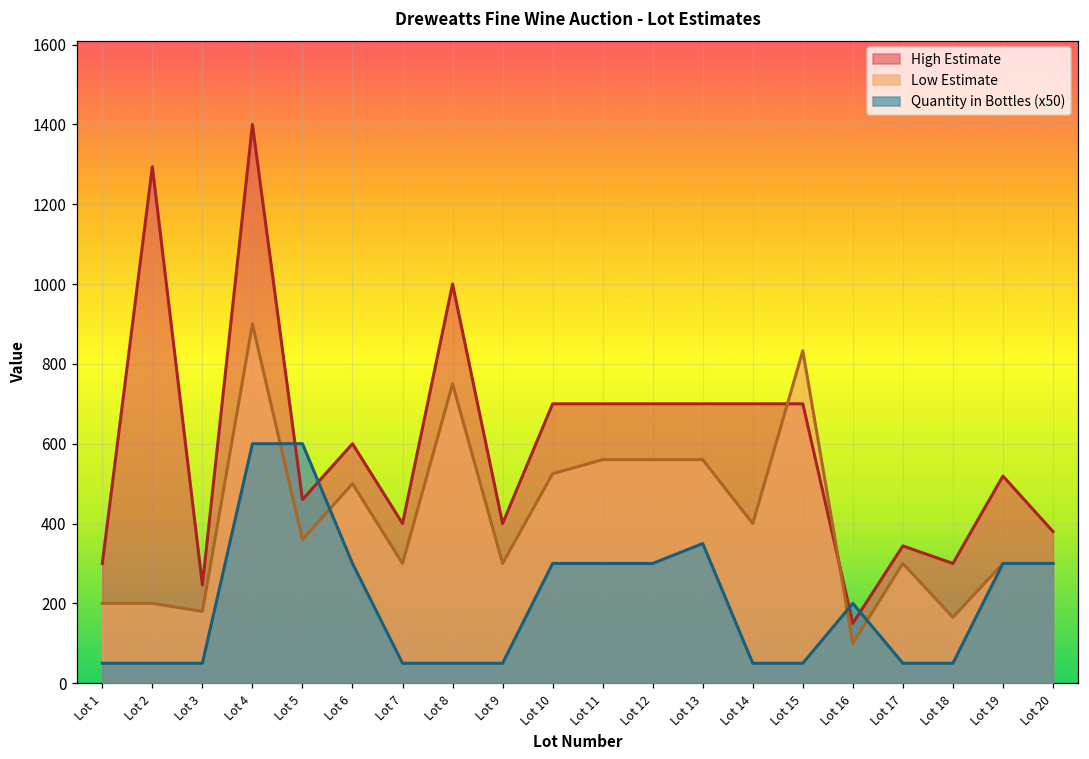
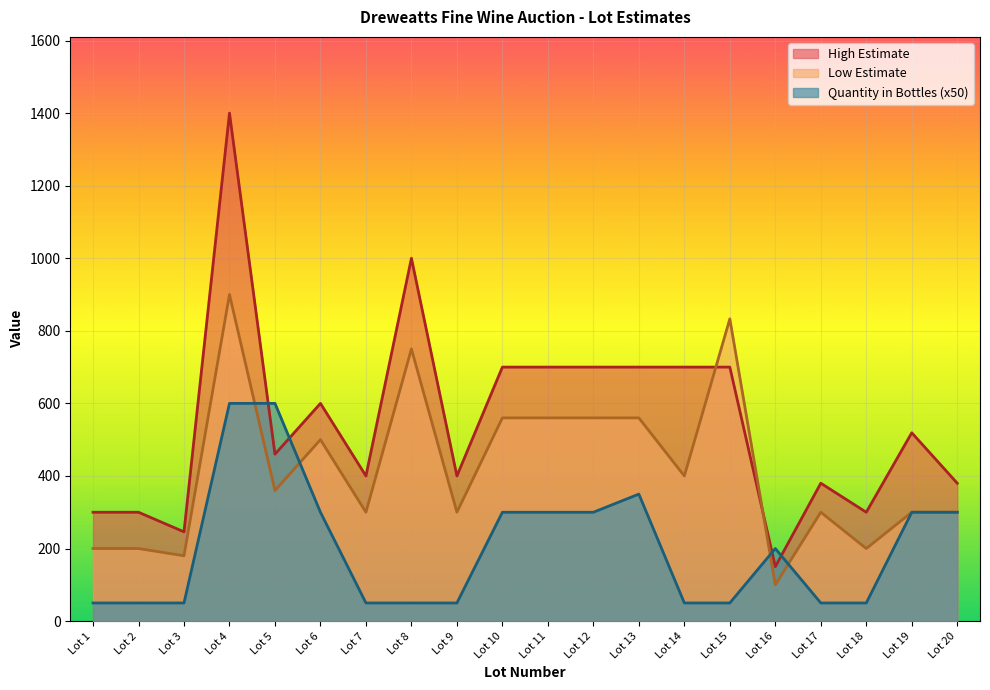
  {
    "High Estimate": {
      "Lot 1": 300,
-     "Lot 2": 1290,
+     "Lot 2": 300,
      "Lot 3": 250,
      "Lot 4": 1400,
      "Lot 5": 460,
      "Lot 6": 600,
      "Lot 7": 400,
      "Lot 8": 1000,
      "Lot 9": 400,
      "Lot 10": 700,
      "Lot 11": 700,
      "Lot 12": 700,
      "Lot 13": 700,
      "Lot 14": 700,
      "Lot 15": 700,
      "Lot 16": 150,
-     "Lot 17": 340,
+     "Lot 17": 380,
      "Lot 18": 300,
      "Lot 19": 520,
      "Lot 20": 380
    },
    "Low Estimate": {
      "Lot 1": 200,
      "Lot 2": 200,
      "Lot 3": 180,
      "Lot 4": 900,
      "Lot 5": 360,
      "Lot 6": 500,
      "Lot 7": 300,
      "Lot 8": 750,
      "Lot 9": 300,
-     "Lot 10": 530,
+     "Lot 10": 560,
      "Lot 11": 560,
      "Lot 12": 560,
      "Lot 13": 560,
      "Lot 14": 400,
      "Lot 15": 830,
      "Lot 16": 100,
      "Lot 17": 300,
-     "Lot 18": 170
+     "Lot 18": 200
    },
    "Quantity in Bottles (x50)": {
      "Lot 1": 50,
      "Lot 2": 50,
      "Lot 3": 50,
      "Lot 4": 600,
      "Lot 5": 600,
      "Lot 6": 300,
      "Lot 7": 50,
      "Lot 8": 50,
      "Lot 9": 50,
      "Lot 10": 300,
      "Lot 11": 300,
      "Lot 12": 300,
      "Lot 13": 350,
      "Lot 14": 50,
      "Lot 15": 50,
      "Lot 16": 200,
      "Lot 17": 50,
      "Lot 18": 50
    }
  }
